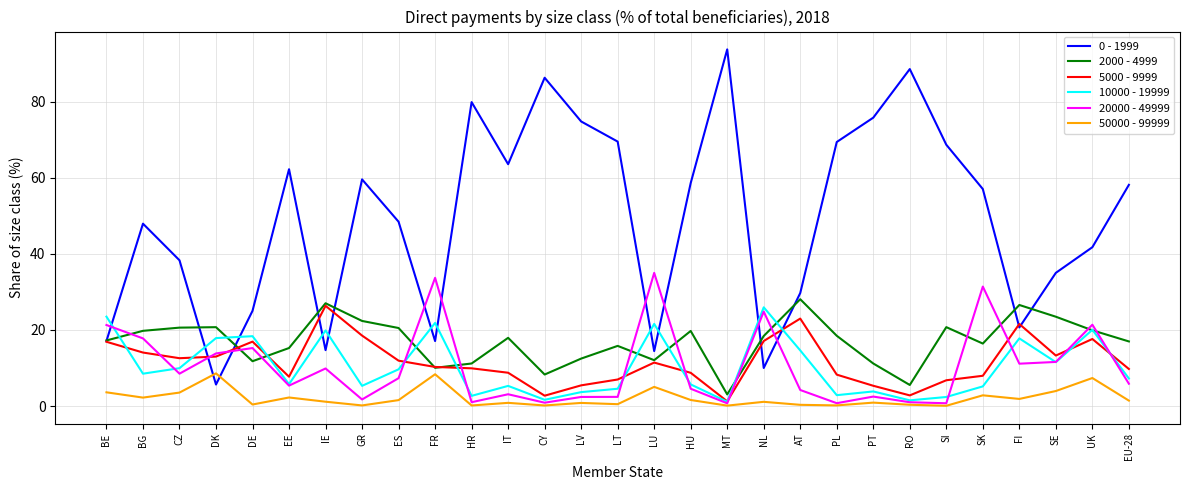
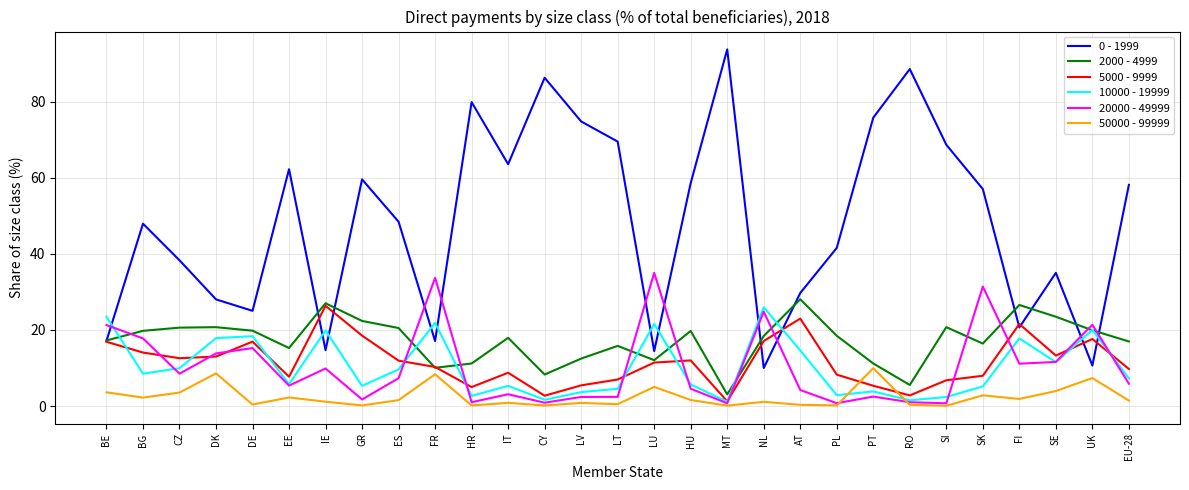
  {
    "0 - 1999": {
      "BG": 48,
      "CZ": 38,
-     "DK": 6,
+     "DK": 28,
      "DE": 25,
      "EE": 62,
      "IE": 15,
      "GR": 60,
      "ES": 48,
      "FR": 17,
      "HR": 80,
      "IT": 64,
      "CY": 86,
      "LV": 75,
      "LT": 70,
      "LU": 14,
      "HU": 59,
      "MT": 94,
      "NL": 10,
      "AT": 30,
-     "PL": 69,
+     "PL": 42,
      "PT": 76,
      "RO": 89,
      "SI": 69,
      "SK": 57,
      "FI": 21,
      "SE": 35,
-     "UK": 42,
+     "UK": 11,
      "EU-28": 58
    },
    "2000 - 4999": {
      "BG": 20,
      "CZ": 21,
      "DK": 21,
-     "DE": 12,
+     "DE": 20,
      "EE": 15,
      "GR": 22,
      "ES": 21,
      "HR": 11,
      "IT": 18,
      "CY": 8,
      "LV": 12,
      "LT": 16,
      "HU": 20,
      "MT": 3,
      "NL": 18,
      "AT": 28,
      "PL": 18,
      "PT": 11,
      "RO": 6,
      "SI": 21,
      "SK": 16,
      "FI": 27,
      "SE": 23,
      "EU-28": 17
    },
    "5000 - 9999": {
      "BG": 14,
      "CZ": 13,
      "DK": 13,
      "DE": 17,
      "EE": 8,
      "GR": 19,
      "ES": 12,
-     "HR": 10,
+     "HR": 5,
      "IT": 9,
      "CY": 3,
      "LV": 5,
      "LT": 7,
-     "HU": 9,
+     "HU": 12,
      "NL": 17,
      "AT": 23,
      "PL": 8,
      "PT": 5,
      "RO": 3,
      "SI": 7,
      "SK": 8,
      "FI": 22,
      "SE": 13,
      "UK": 18,
      "EU-28": 10
    },
    "10000 - 19999": {
      "BE": 24,
      "BG": 9,
      "CZ": 10,
      "DK": 18,
      "DE": 18,
      "IE": 20,
      "GR": 5,
      "ES": 10,
      "FR": 22,
      "HR": 3,
      "IT": 5,
      "CY": 2,
      "LV": 4,
      "LT": 5,
      "LU": 22,
      "HU": 6,
      "NL": 26,
      "AT": 15,
      "PL": 3,
      "PT": 4,
      "SI": 2,
      "SK": 5,
      "FI": 18,
      "EU-28": 7
    },
    "20000 - 49999": {
      "BE": 21,
      "BG": 18,
      "CZ": 9,
      "DK": 14,
      "DE": 15,
      "IE": 10,
      "GR": 2,
      "ES": 7,
      "FR": 34,
      "HR": 1,
      "IT": 3,
      "CY": 1,
      "LV": 2,
      "LT": 2,
      "LU": 35,
      "HU": 5,
      "NL": 25,
      "AT": 4,
      "PT": 2,
      "SK": 31,
      "FI": 11,
      "UK": 21,
      "EU-28": 6
    },
    "50000 - 99999": {
      "BE": 4,
      "BG": 2,
      "CZ": 4,
      "DK": 9,
      "DE": 0,
      "EE": 2,
      "IE": 1,
      "GR": 0,
      "ES": 2,
      "FR": 8,
      "HR": 0,
      "IT": 1,
      "CY": 0,
      "LV": 1,
      "LT": 0,
      "LU": 5,
      "HU": 2,
      "NL": 1,
      "AT": 0,
-     "PT": 1,
+     "PT": 10,
      "RO": 0,
      "SK": 3,
      "FI": 2,
      "SE": 4,
      "UK": 7,
      "EU-28": 1
    }
  }
